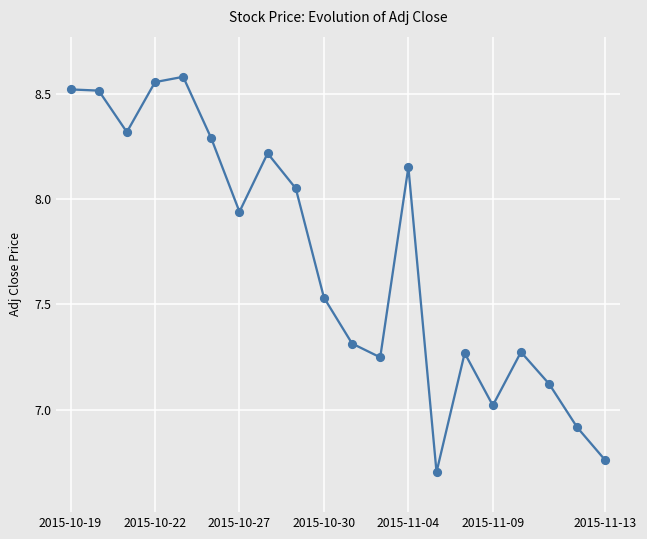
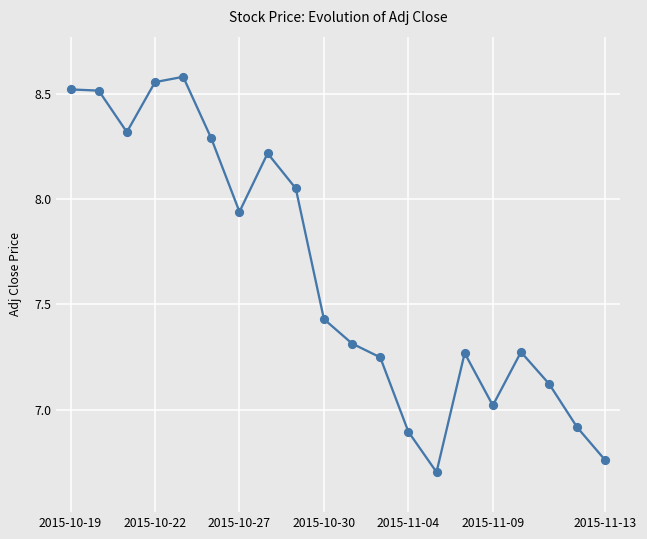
  {
    "2015-10-19": 8.52,
    "2015-10-22": 8.56,
    "2015-10-27": 7.94,
-   "2015-10-30": 7.53,
-   "2015-11-04": 8.15,
+   "2015-10-30": 7.43,
+   "2015-11-04": 6.89,
    "2015-11-09": 7.02,
    "2015-11-13": 6.76
  }
